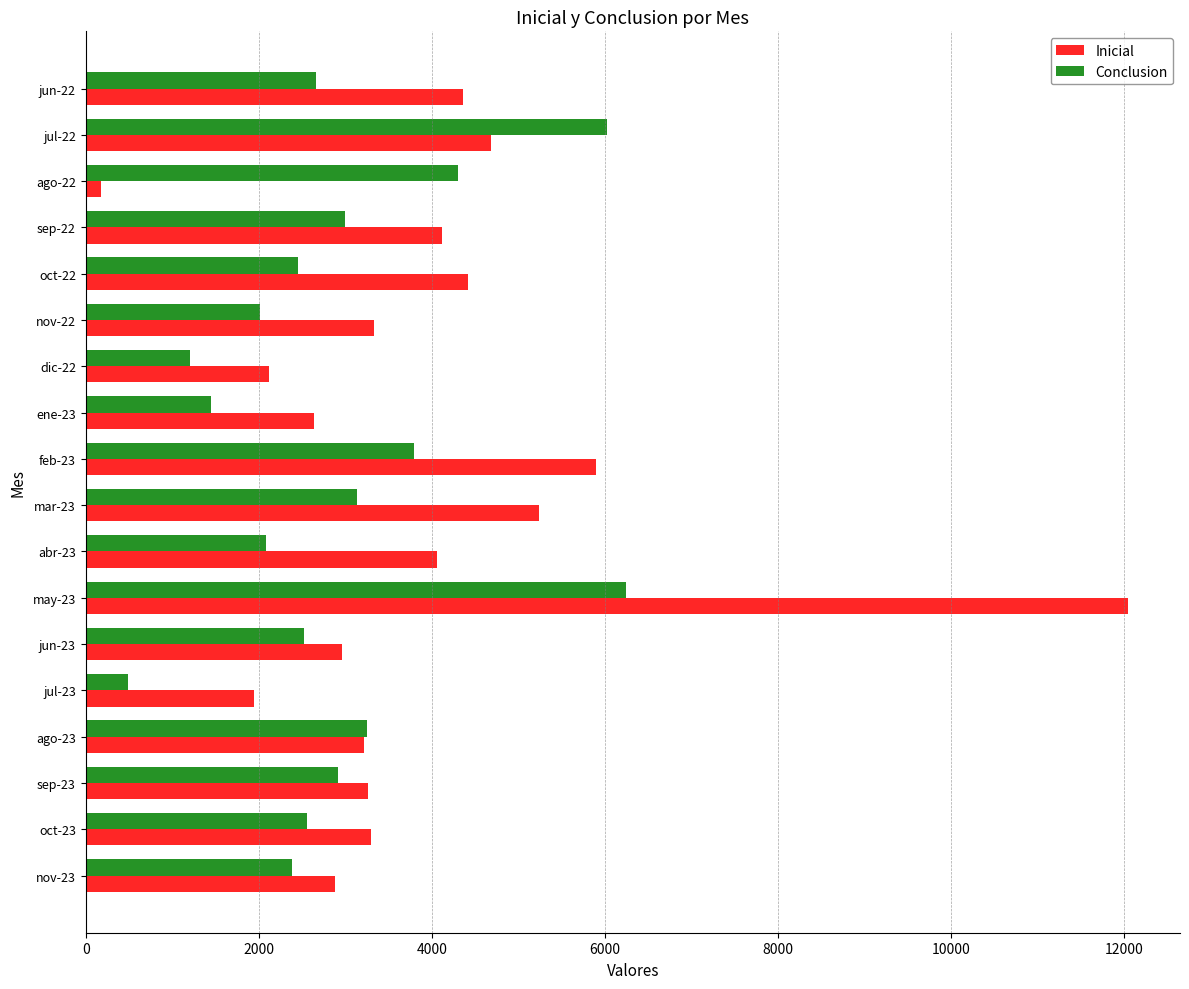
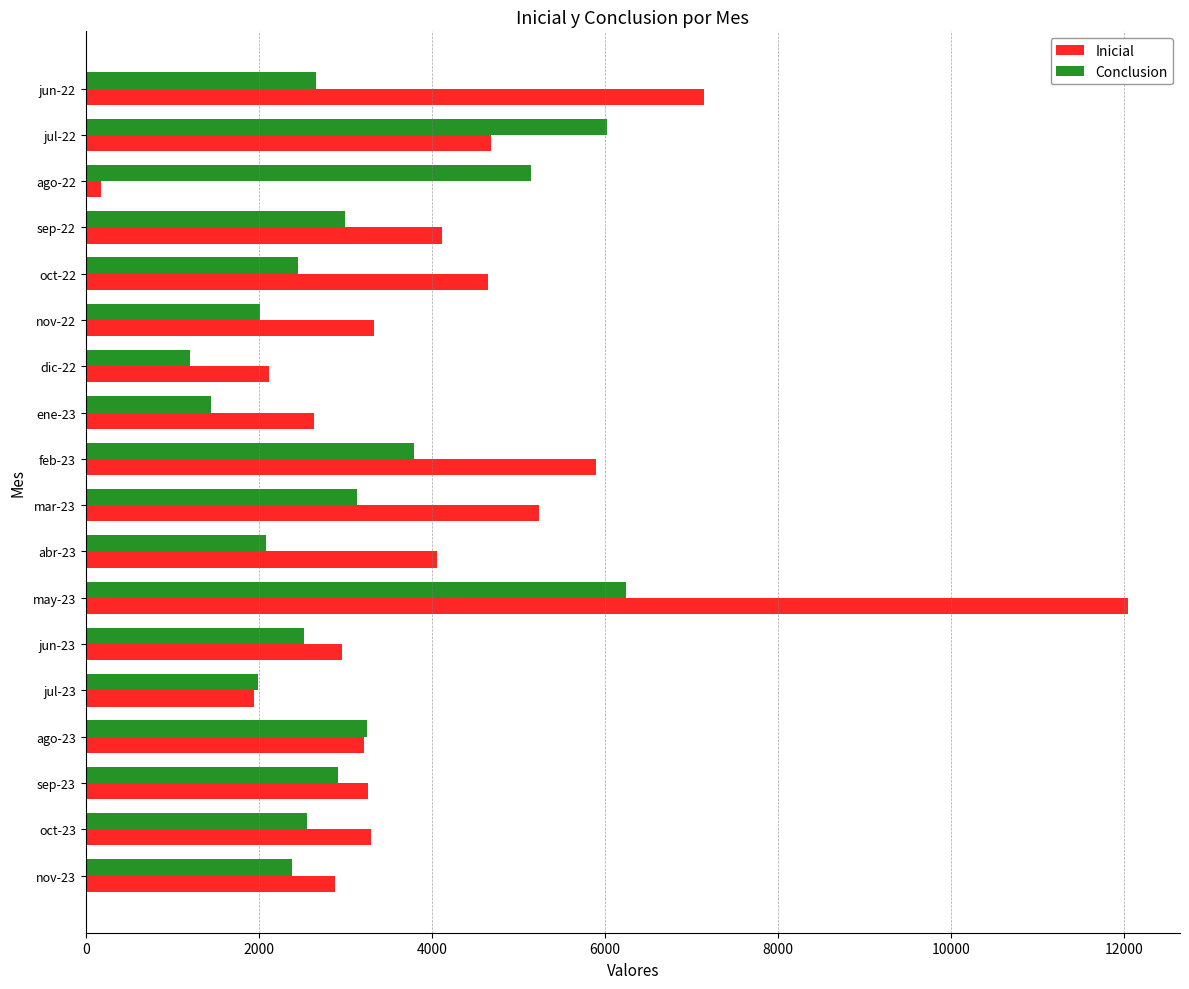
  {
    "Inicial": {
-     "jun-22": 4400,
+     "jun-22": 7100,
      "jul-22": 4700,
      "ago-22": 200,
      "sep-22": 4100,
-     "oct-22": 4400,
+     "oct-22": 4700,
      "nov-22": 3300,
      "dic-22": 2100,
      "ene-23": 2600,
      "feb-23": 5900,
      "mar-23": 5200,
      "abr-23": 4100,
      "may-23": 12000,
      "jun-23": 3000,
      "jul-23": 1900,
      "ago-23": 3200,
      "sep-23": 3300,
      "oct-23": 3300,
      "nov-23": 2900
    },
    "Conclusion": {
      "jun-22": 2700,
      "jul-22": 6000,
-     "ago-22": 4300,
+     "ago-22": 5200,
      "sep-22": 3000,
      "oct-22": 2400,
      "nov-22": 2000,
      "dic-22": 1200,
      "ene-23": 1400,
      "feb-23": 3800,
      "mar-23": 3100,
      "abr-23": 2100,
      "may-23": 6200,
      "jun-23": 2500,
-     "jul-23": 500,
+     "jul-23": 2000,
      "ago-23": 3300,
      "sep-23": 2900,
      "oct-23": 2600,
      "nov-23": 2400
    }
  }
